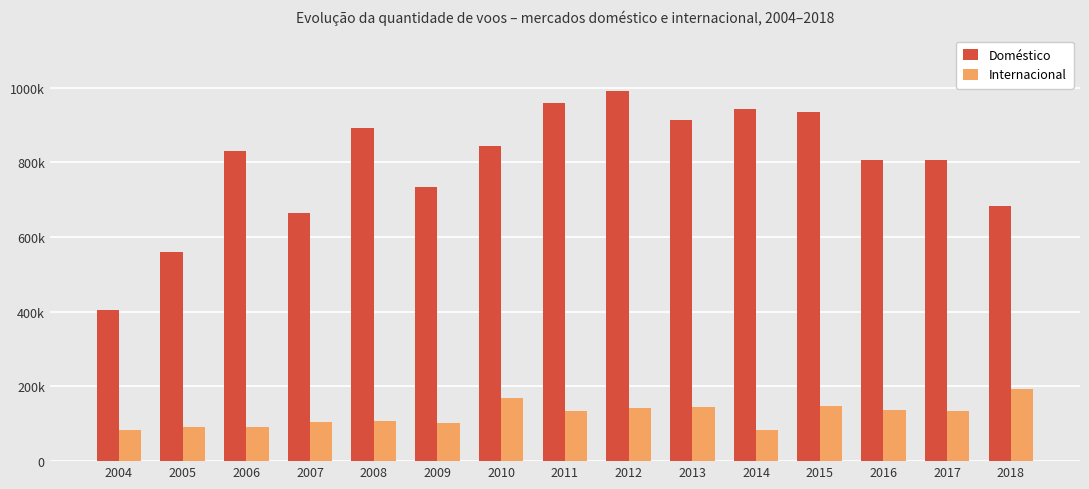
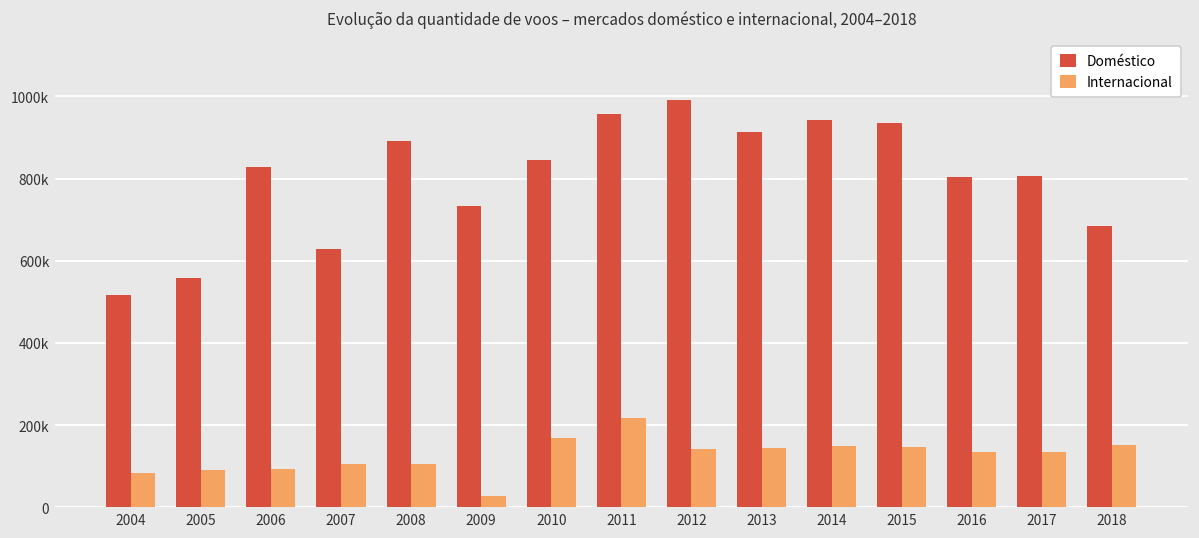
  {
    "Doméstico": {
-     "2004": 410000,
+     "2004": 520000,
      "2005": 560000,
      "2006": 830000,
-     "2007": 670000,
+     "2007": 630000,
      "2008": 890000,
      "2009": 730000,
      "2010": 840000,
      "2011": 960000,
      "2012": 990000,
      "2013": 910000,
      "2014": 940000,
      "2015": 940000,
      "2016": 800000,
      "2017": 810000,
      "2018": 680000
    },
    "Internacional": {
      "2004": 80000,
      "2005": 90000,
      "2006": 90000,
      "2007": 110000,
      "2008": 110000,
-     "2009": 100000,
+     "2009": 30000,
      "2010": 170000,
-     "2011": 140000,
+     "2011": 220000,
      "2012": 140000,
      "2013": 140000,
-     "2014": 80000,
+     "2014": 150000,
      "2015": 150000,
      "2016": 140000,
      "2017": 140000,
-     "2018": 190000
+     "2018": 150000
    }
  }
